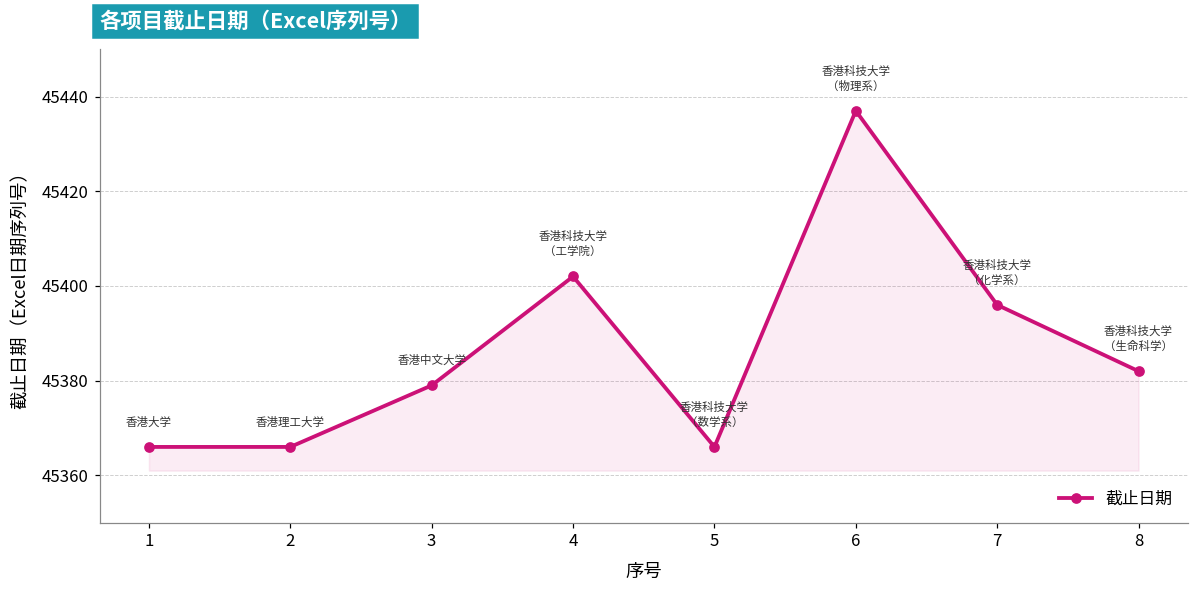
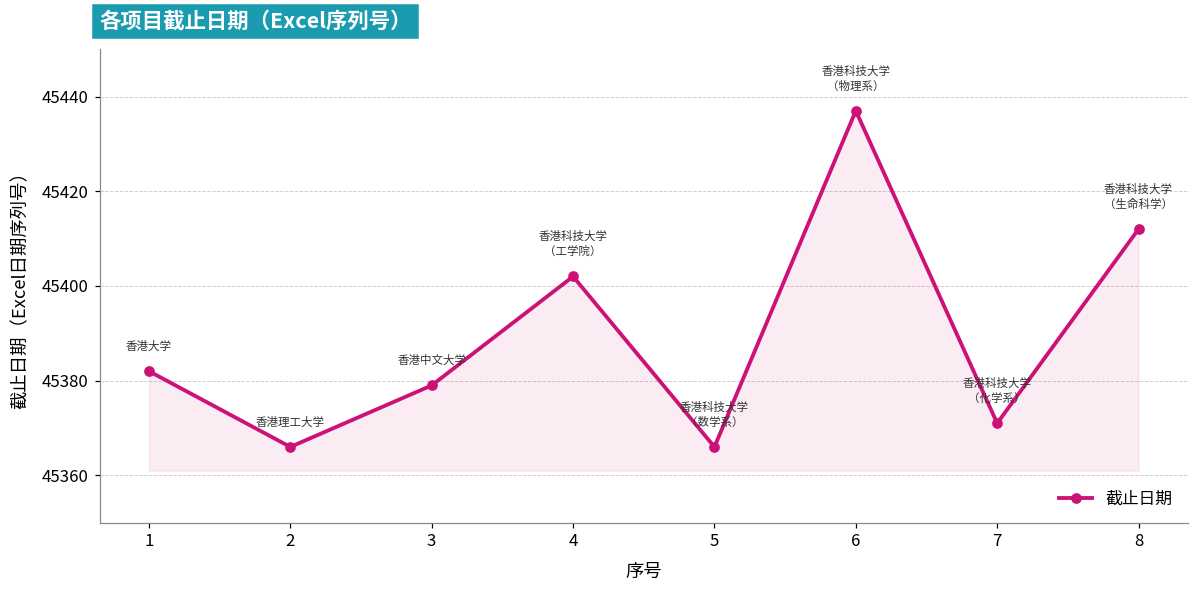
  {
-   "1": 45366,
+   "1": 45382,
    "2": 45366,
    "3": 45379,
    "4": 45402,
    "5": 45366,
    "6": 45437,
-   "7": 45396,
-   "8": 45382
+   "7": 45371,
+   "8": 45412
  }
